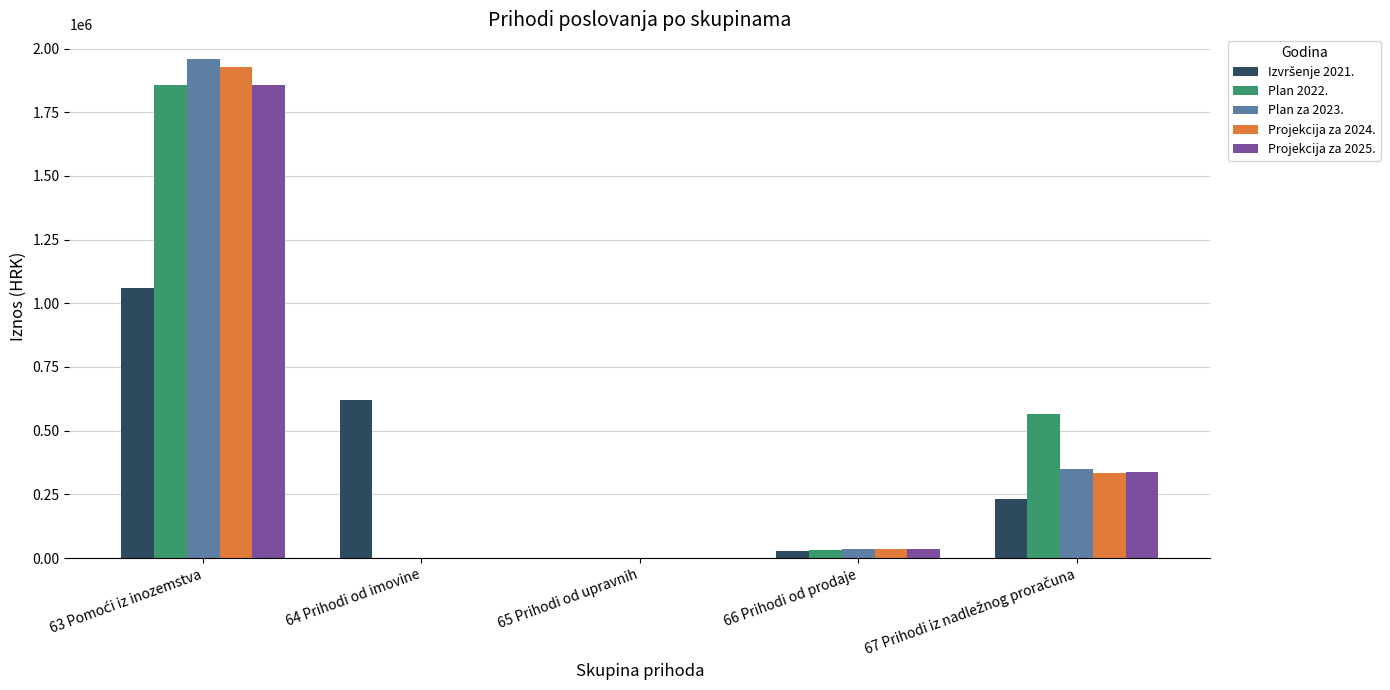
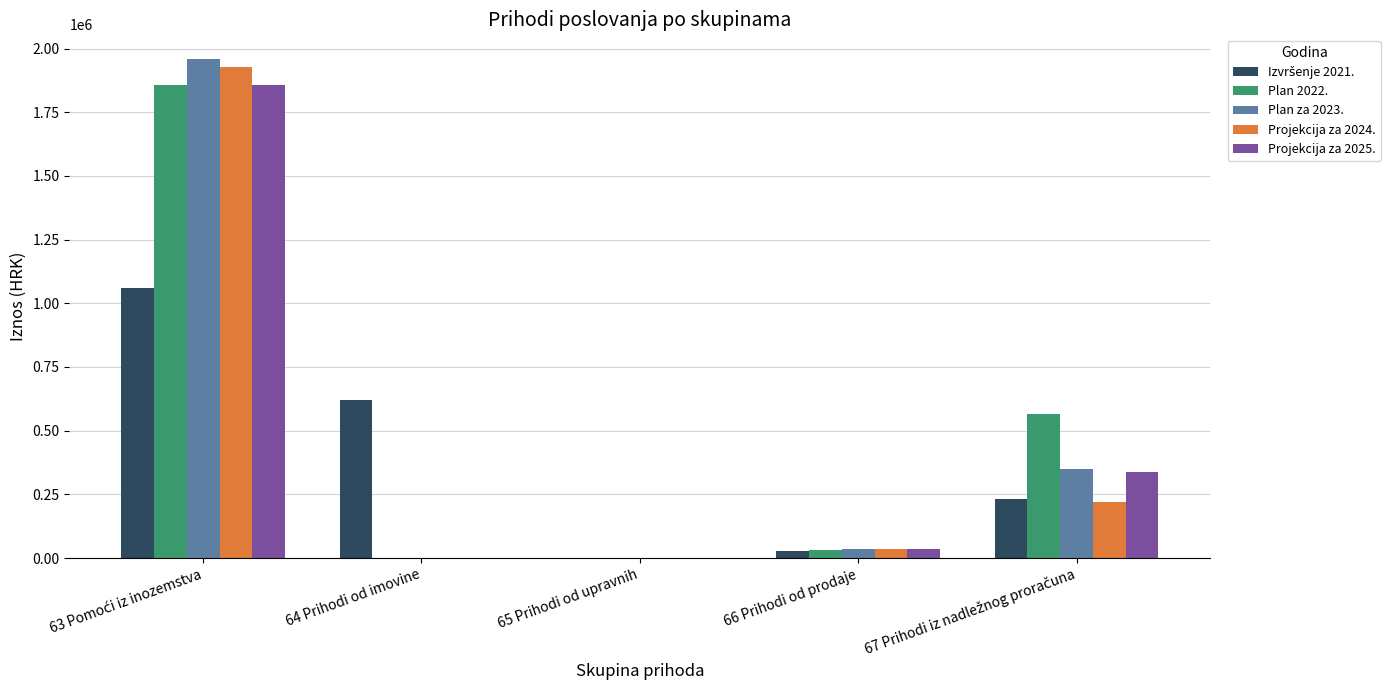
  {
    "Izvršenje 2021.": {
      "63 Pomoći iz inozemstva": 1060000,
      "64 Prihodi od imovine": 620000,
      "66 Prihodi od prodaje": 30000,
      "67 Prihodi iz nadležnog proračuna": 230000
    },
    "Plan 2022.": {
      "63 Pomoći iz inozemstva": 1860000,
      "66 Prihodi od prodaje": 30000,
      "67 Prihodi iz nadležnog proračuna": 560000
    },
    "Projekcija za 2024.": {
      "63 Pomoći iz inozemstva": 1930000,
      "66 Prihodi od prodaje": 40000,
-     "67 Prihodi iz nadležnog proračuna": 330000
+     "67 Prihodi iz nadležnog proračuna": 220000
    }
  }
